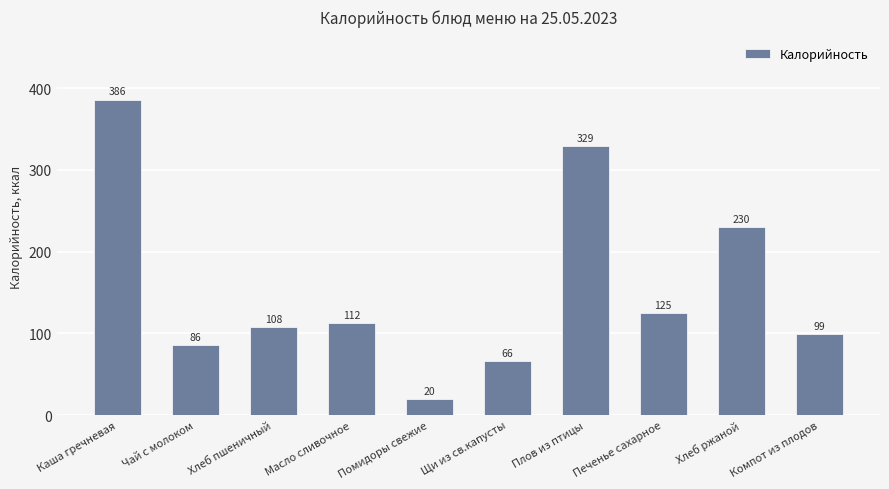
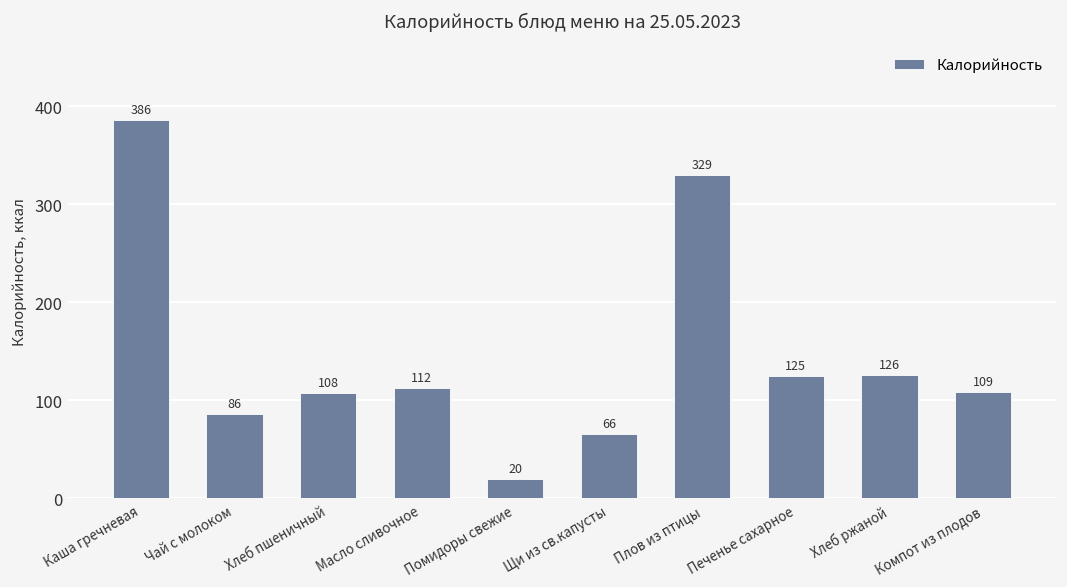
  {
    "Каша гречневая": 386,
    "Чай с молоком": 86,
    "Хлеб пшеничный": 108,
    "Масло сливочное": 112,
    "Помидоры свежие": 20,
    "Щи из св.капусты": 66,
    "Плов из птицы": 329,
    "Печенье сахарное": 125,
-   "Хлеб ржаной": 230,
-   "Компот из плодов": 99
+   "Хлеб ржаной": 126,
+   "Компот из плодов": 109
  }
